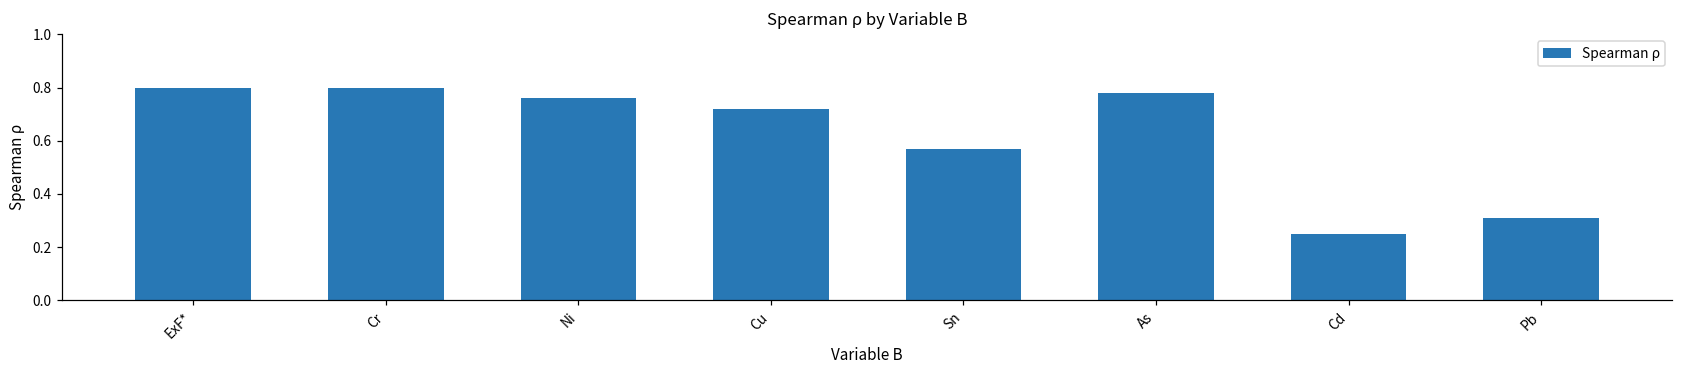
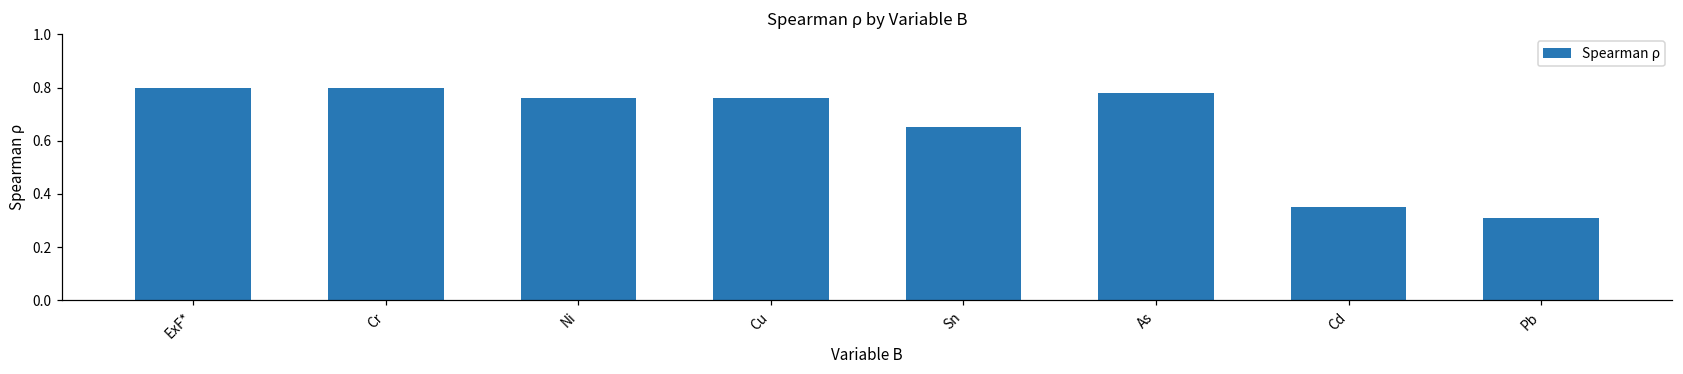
  {
    "ExF*": 0.80,
    "Cr": 0.80,
    "Ni": 0.76,
-   "Cu": 0.72,
-   "Sn": 0.57,
+   "Cu": 0.76,
+   "Sn": 0.65,
    "As": 0.78,
-   "Cd": 0.25,
+   "Cd": 0.35,
    "Pb": 0.31
  }
